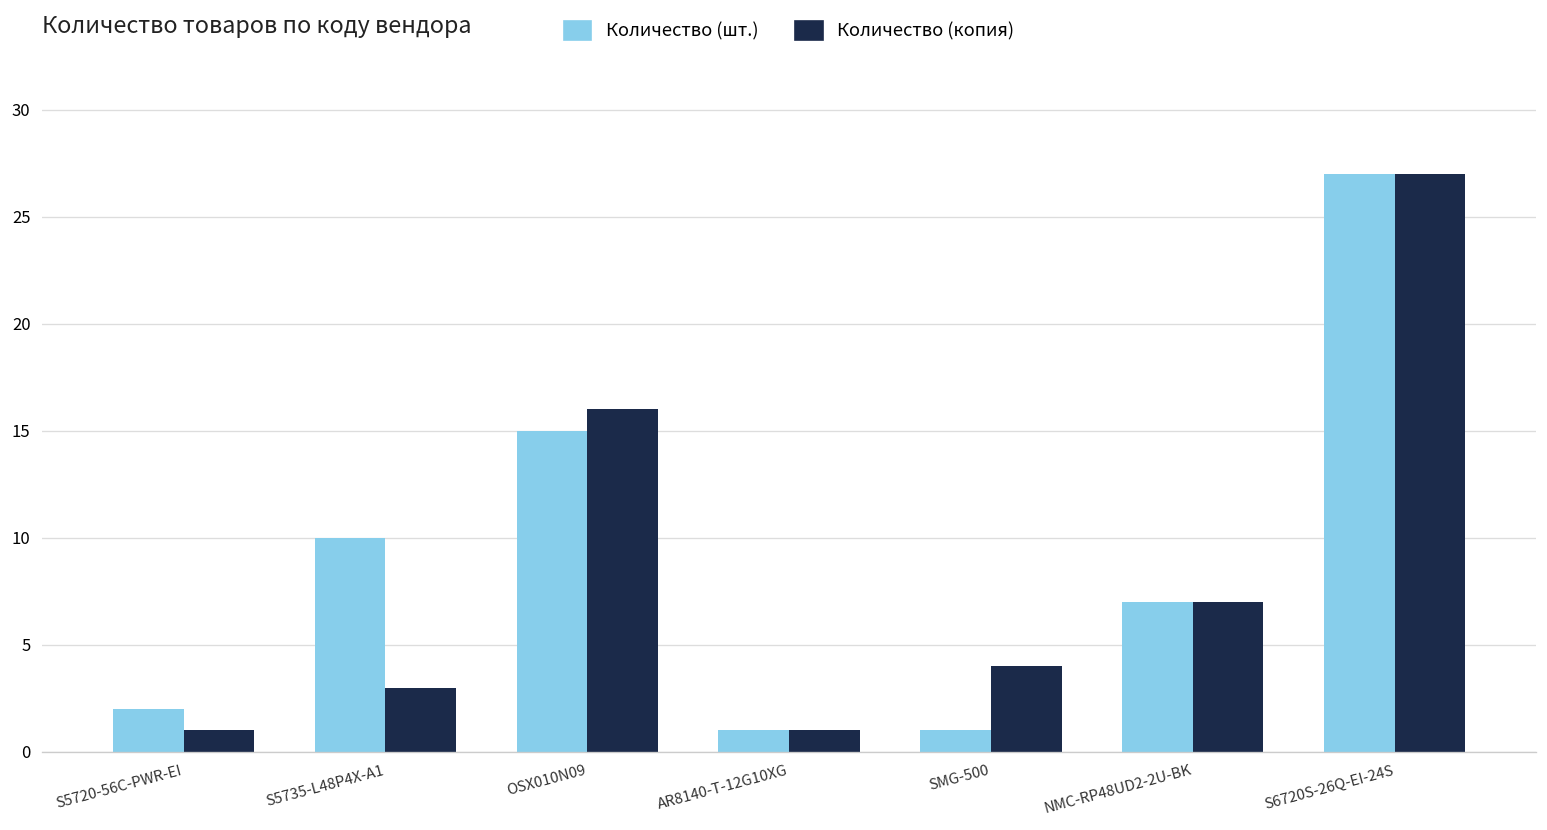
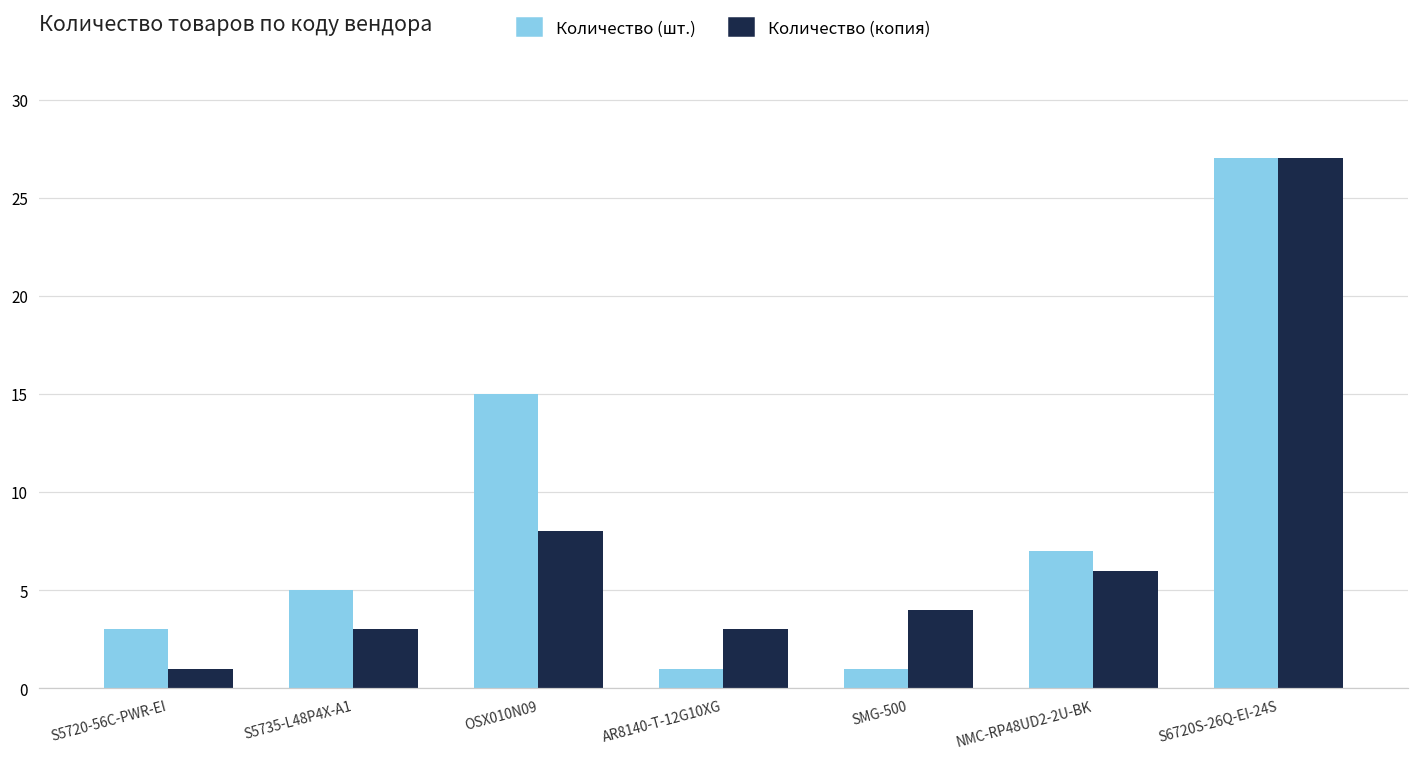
  {
    "Количество (шт.)": {
-     "S5720-56C-PWR-EI": 2,
-     "S5735-L48P4X-A1": 10,
+     "S5720-56C-PWR-EI": 3,
+     "S5735-L48P4X-A1": 5,
      "OSX010N09": 15,
      "AR8140-T-12G10XG": 1,
      "SMG-500": 1,
      "NMC-RP48UD2-2U-BK": 7,
      "S6720S-26Q-EI-24S": 27
    },
    "Количество (копия)": {
      "S5720-56C-PWR-EI": 1,
      "S5735-L48P4X-A1": 3,
-     "OSX010N09": 16,
-     "AR8140-T-12G10XG": 1,
+     "OSX010N09": 8,
+     "AR8140-T-12G10XG": 3,
      "SMG-500": 4,
-     "NMC-RP48UD2-2U-BK": 7,
+     "NMC-RP48UD2-2U-BK": 6,
      "S6720S-26Q-EI-24S": 27
    }
  }
